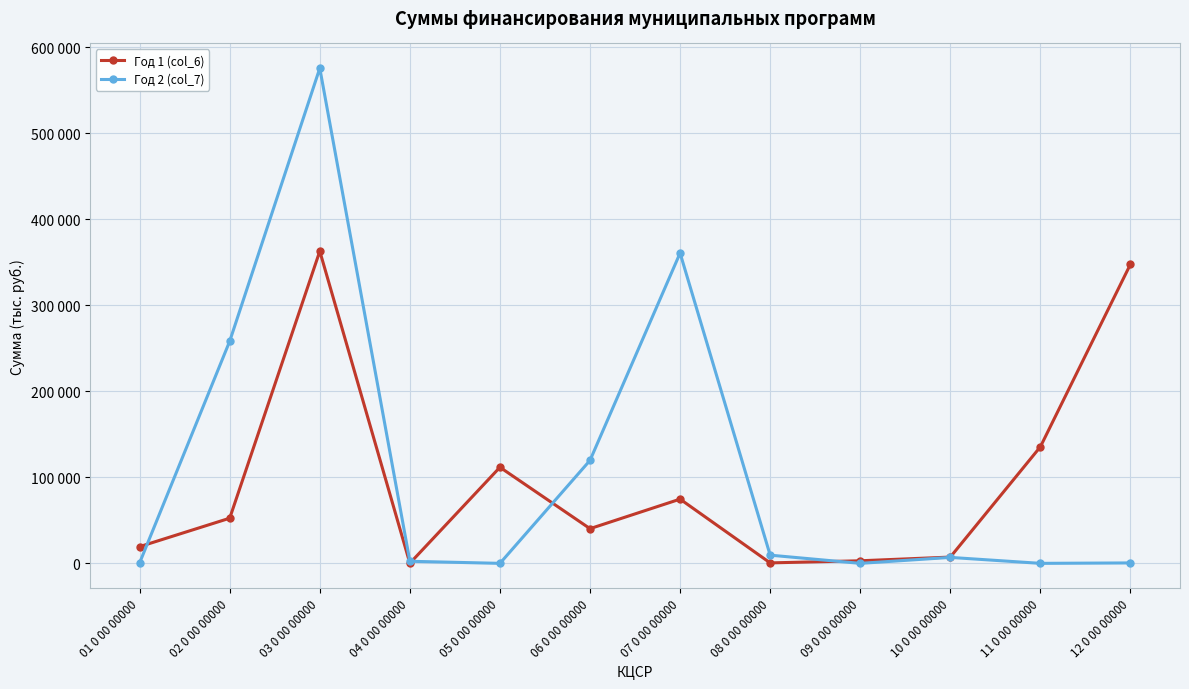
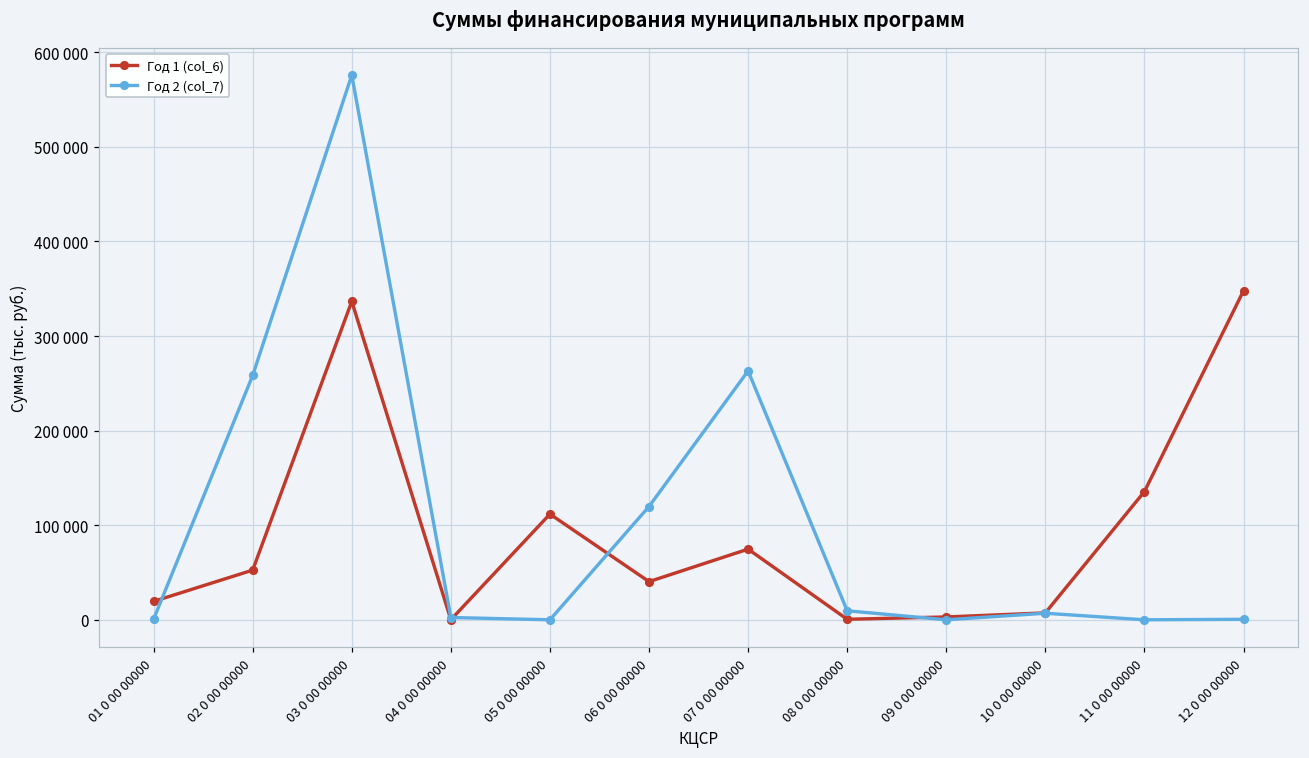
  {
    "Год 1 (col_6)": {
      "01 0 00 00000": 20000,
      "02 0 00 00000": 50000,
-     "03 0 00 00000": 360000,
+     "03 0 00 00000": 340000,
      "05 0 00 00000": 110000,
      "06 0 00 00000": 40000,
      "07 0 00 00000": 70000,
      "08 0 00 00000": 0,
      "09 0 00 00000": 0,
      "11 0 00 00000": 140000,
      "12 0 00 00000": 350000
    },
    "Год 2 (col_7)": {
      "01 0 00 00000": 0,
      "02 0 00 00000": 260000,
      "03 0 00 00000": 580000,
      "05 0 00 00000": 0,
      "06 0 00 00000": 120000,
-     "07 0 00 00000": 360000,
+     "07 0 00 00000": 260000,
      "08 0 00 00000": 10000,
      "09 0 00 00000": 0,
      "11 0 00 00000": 0,
      "12 0 00 00000": 0
    }
  }
